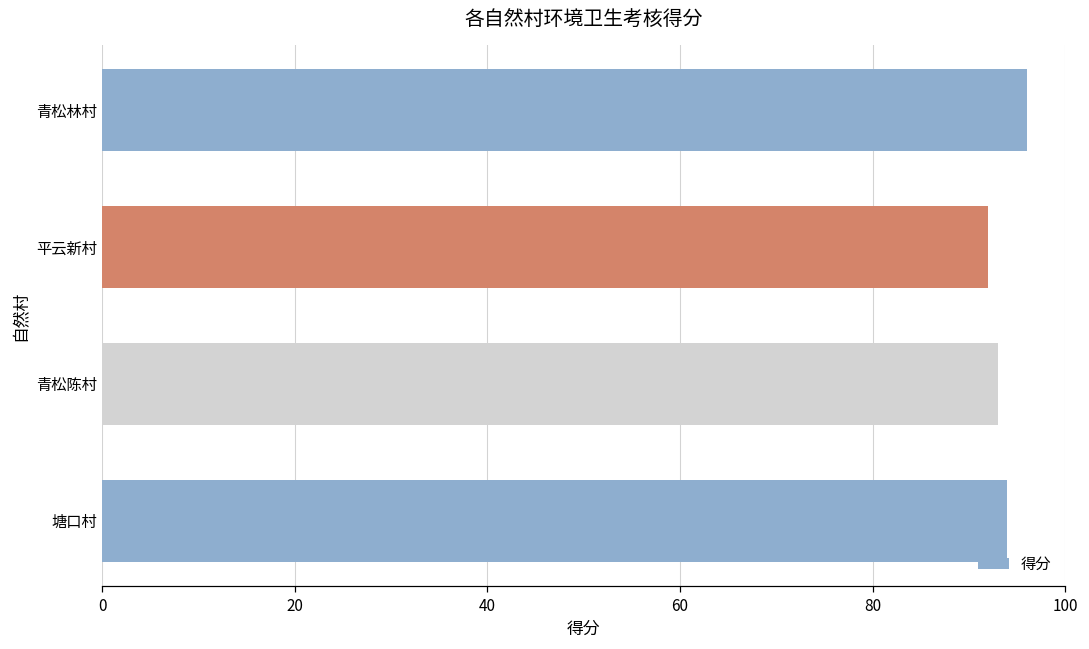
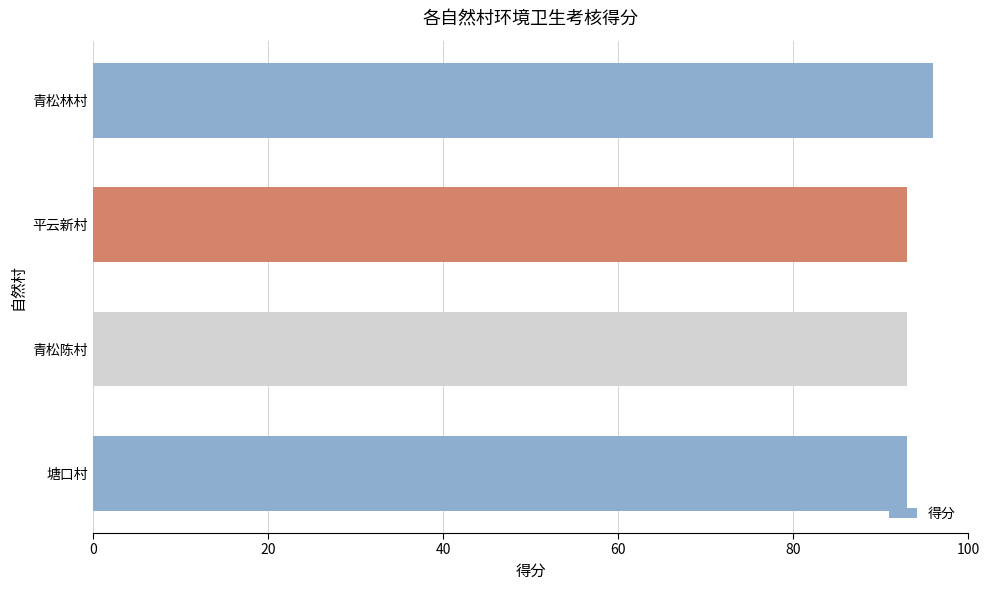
  {
    "青松林村": 96,
-   "平云新村": 92,
+   "平云新村": 93,
    "青松陈村": 93,
-   "塘口村": 94
+   "塘口村": 93
  }
